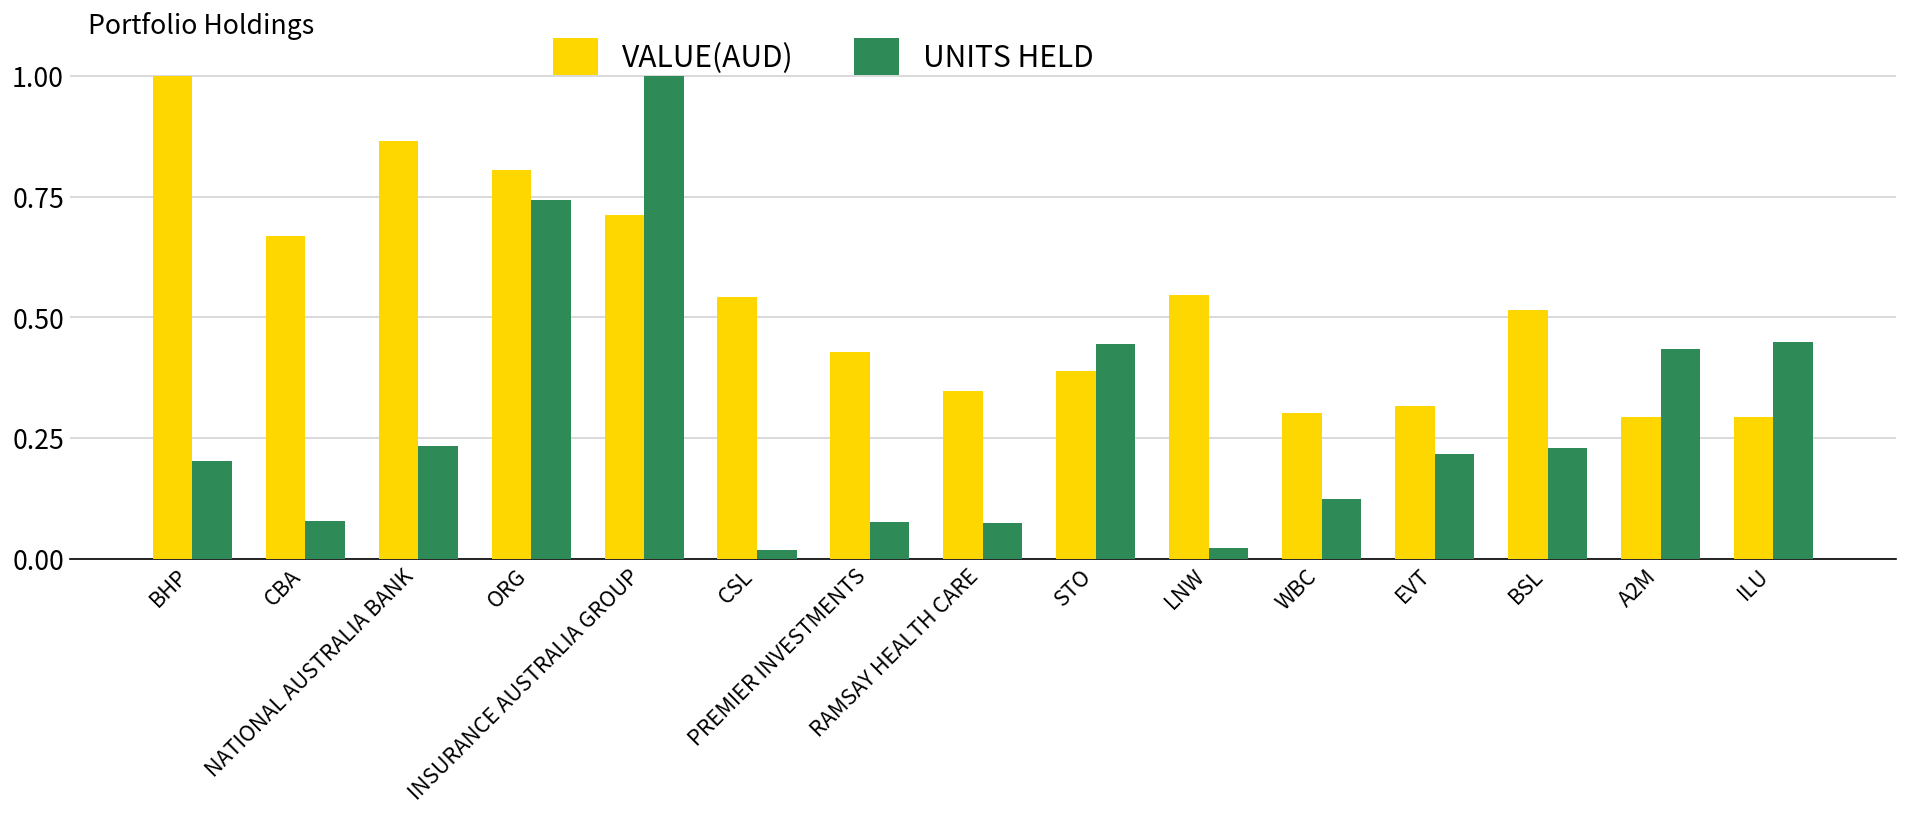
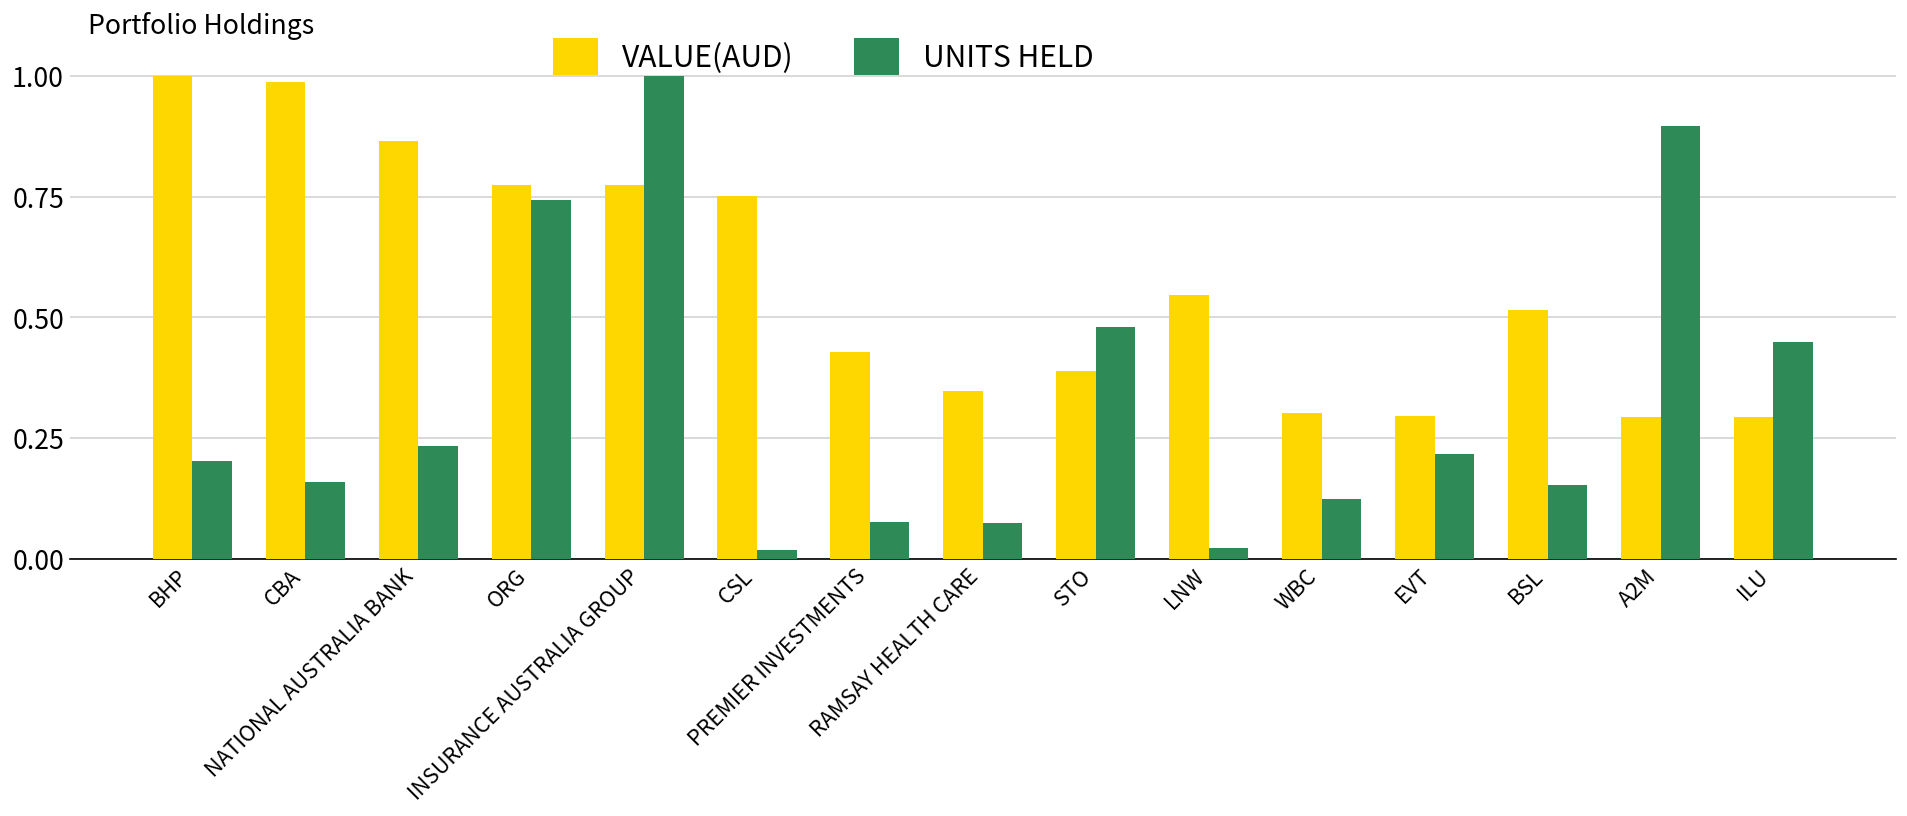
  {
    "VALUE(AUD)": {
      "BHP": 1.00,
-     "CBA": 0.67,
+     "CBA": 0.99,
      "NATIONAL AUSTRALIA BANK": 0.87,
-     "ORG": 0.80,
-     "INSURANCE AUSTRALIA GROUP": 0.71,
-     "CSL": 0.54,
+     "ORG": 0.77,
+     "INSURANCE AUSTRALIA GROUP": 0.77,
+     "CSL": 0.75,
      "PREMIER INVESTMENTS": 0.43,
      "RAMSAY HEALTH CARE": 0.35,
      "STO": 0.39,
      "LNW": 0.55,
      "WBC": 0.30,
-     "EVT": 0.32,
+     "EVT": 0.30,
      "BSL": 0.52,
      "A2M": 0.29,
      "ILU": 0.29
    },
    "UNITS HELD": {
      "BHP": 0.20,
-     "CBA": 0.08,
+     "CBA": 0.16,
      "NATIONAL AUSTRALIA BANK": 0.23,
      "ORG": 0.74,
      "INSURANCE AUSTRALIA GROUP": 1.00,
      "CSL": 0.02,
      "PREMIER INVESTMENTS": 0.08,
      "RAMSAY HEALTH CARE": 0.07,
-     "STO": 0.44,
+     "STO": 0.48,
      "LNW": 0.02,
      "WBC": 0.12,
      "EVT": 0.22,
-     "BSL": 0.23,
-     "A2M": 0.44,
+     "BSL": 0.15,
+     "A2M": 0.90,
      "ILU": 0.45
    }
  }
